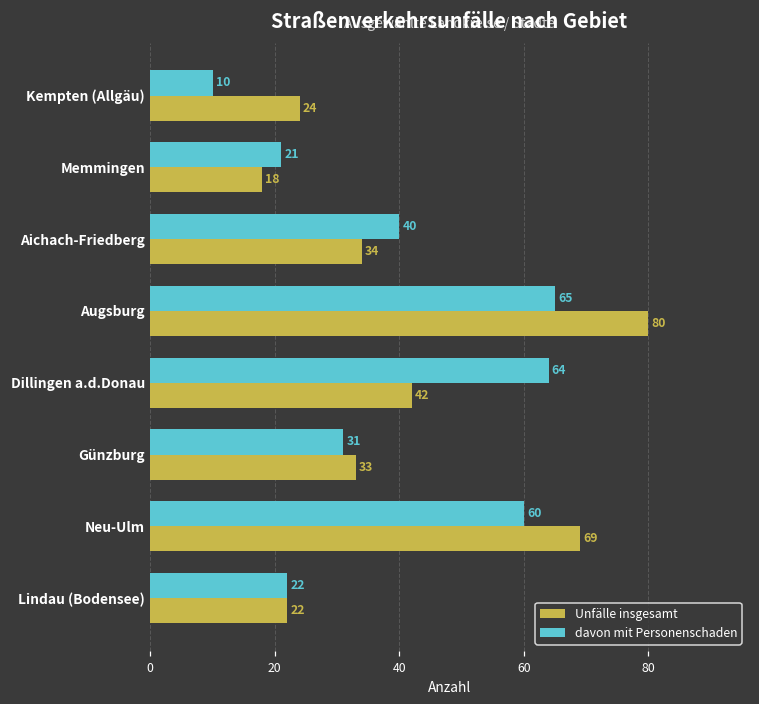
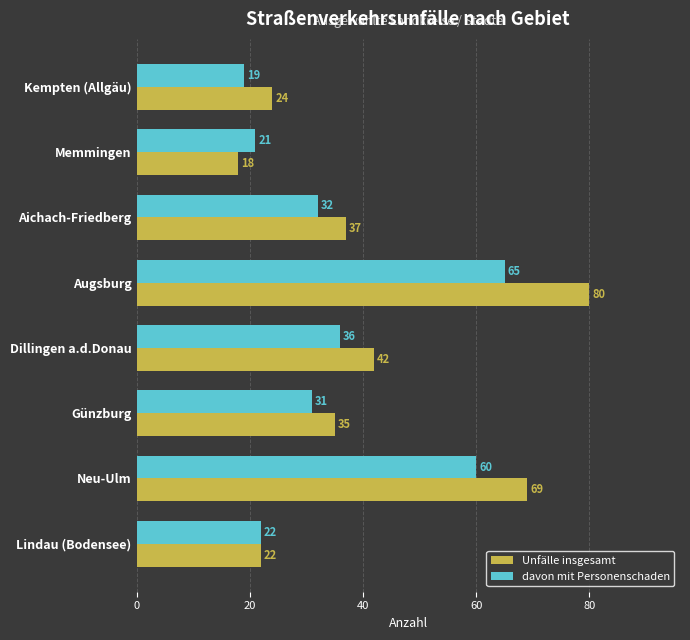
  {
    "Unfälle insgesamt": {
      "Kempten (Allgäu)": 24,
      "Memmingen": 18,
-     "Aichach-Friedberg": 34,
+     "Aichach-Friedberg": 37,
      "Augsburg": 80,
      "Dillingen a.d.Donau": 42,
-     "Günzburg": 33,
+     "Günzburg": 35,
      "Neu-Ulm": 69,
      "Lindau (Bodensee)": 22
    },
    "davon mit Personenschaden": {
-     "Kempten (Allgäu)": 10,
+     "Kempten (Allgäu)": 19,
      "Memmingen": 21,
-     "Aichach-Friedberg": 40,
+     "Aichach-Friedberg": 32,
      "Augsburg": 65,
-     "Dillingen a.d.Donau": 64,
+     "Dillingen a.d.Donau": 36,
      "Günzburg": 31,
      "Neu-Ulm": 60,
      "Lindau (Bodensee)": 22
    }
  }
